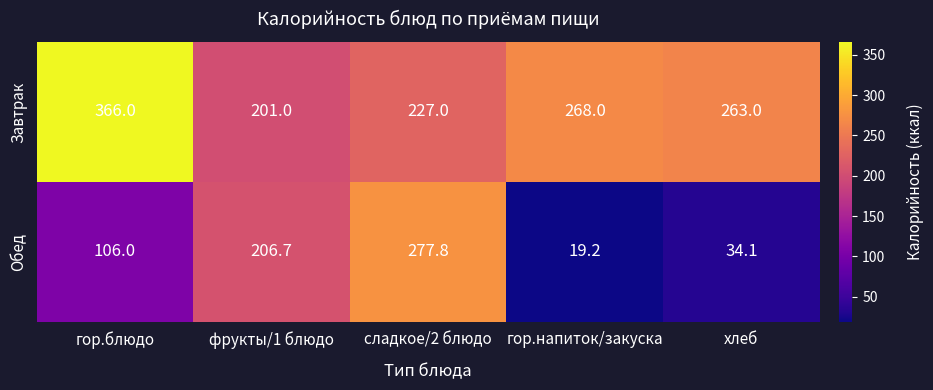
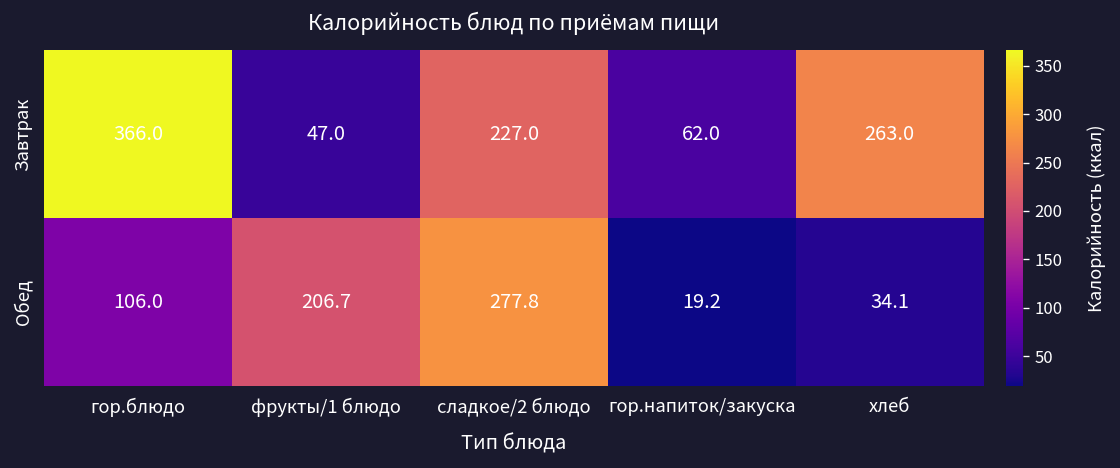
  {
    "Завтрак": {
      "гор.блюдо": 366.0,
-     "фрукты/1 блюдо": 201.0,
+     "фрукты/1 блюдо": 47.0,
      "сладкое/2 блюдо": 227.0,
-     "гор.напиток/закуска": 268.0,
+     "гор.напиток/закуска": 62.0,
      "хлеб": 263.0
    },
    "Обед": {
      "гор.блюдо": 106.0,
      "фрукты/1 блюдо": 206.7,
      "сладкое/2 блюдо": 277.8,
      "гор.напиток/закуска": 19.2,
      "хлеб": 34.1
    }
  }
